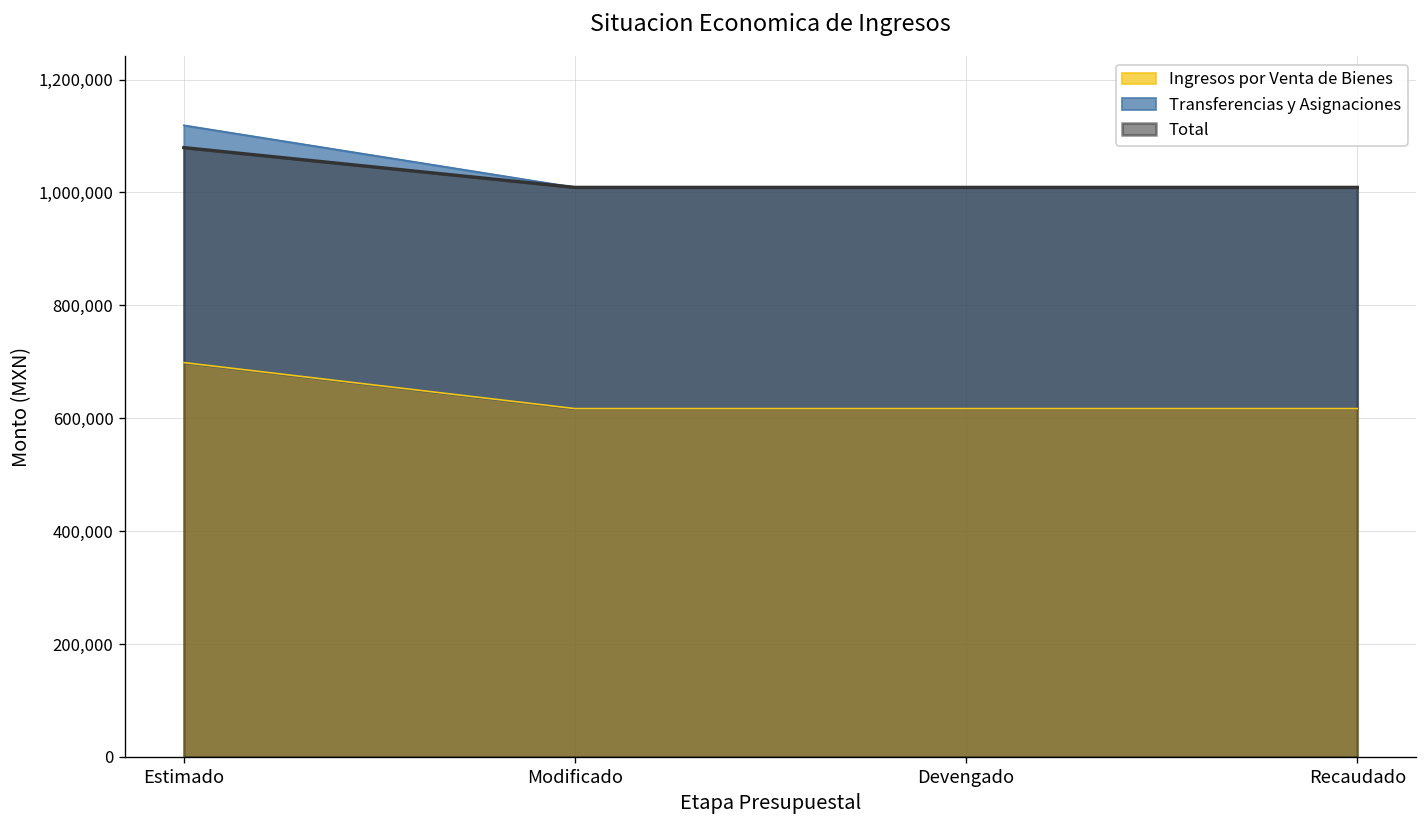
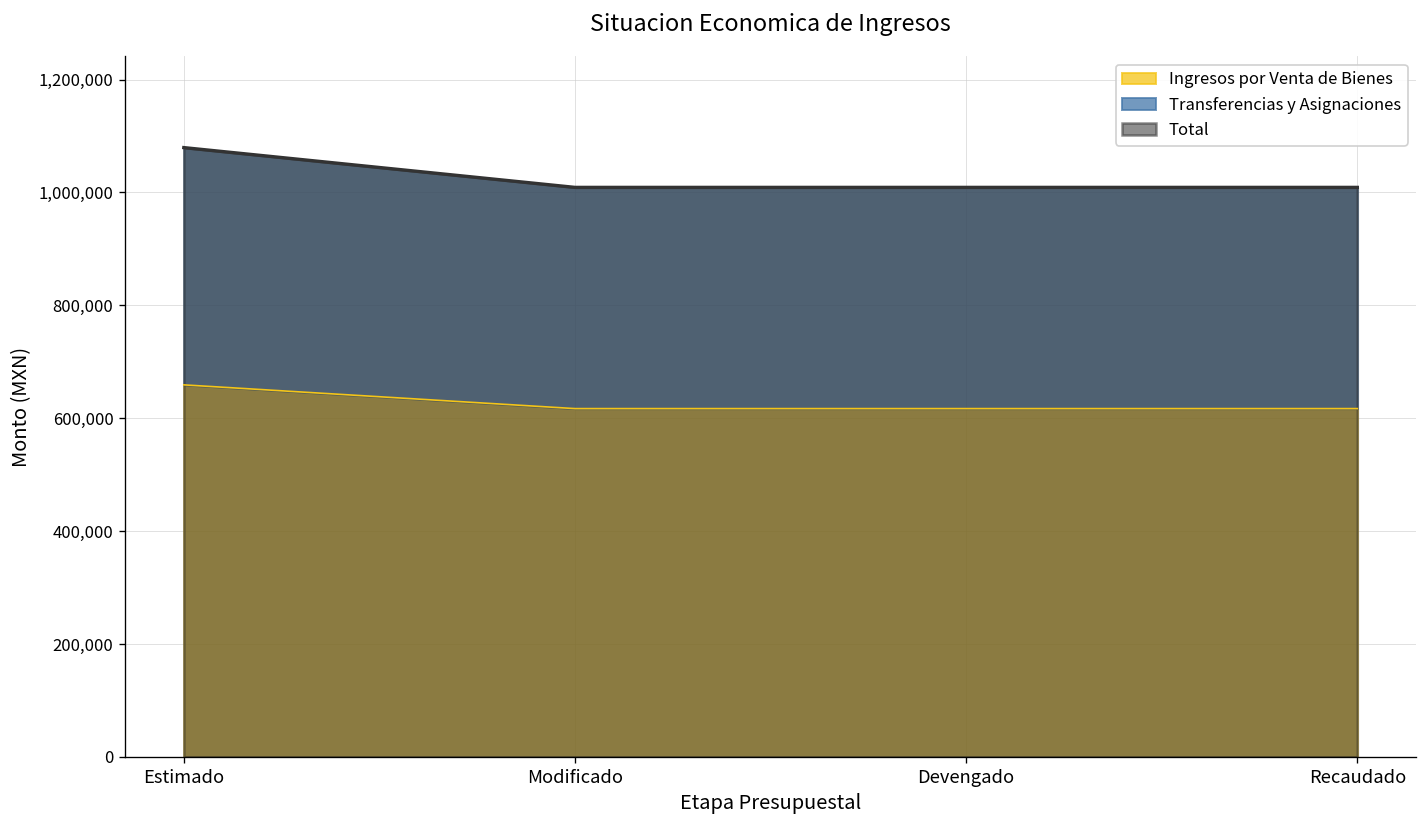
  {
    "Ingresos por Venta de Bienes": {
-     "Estimado": "700,000",
+     "Estimado": "660,000",
      "Modificado": "620,000",
      "Devengado": "620,000",
      "Recaudado": "620,000"
    }
  }
